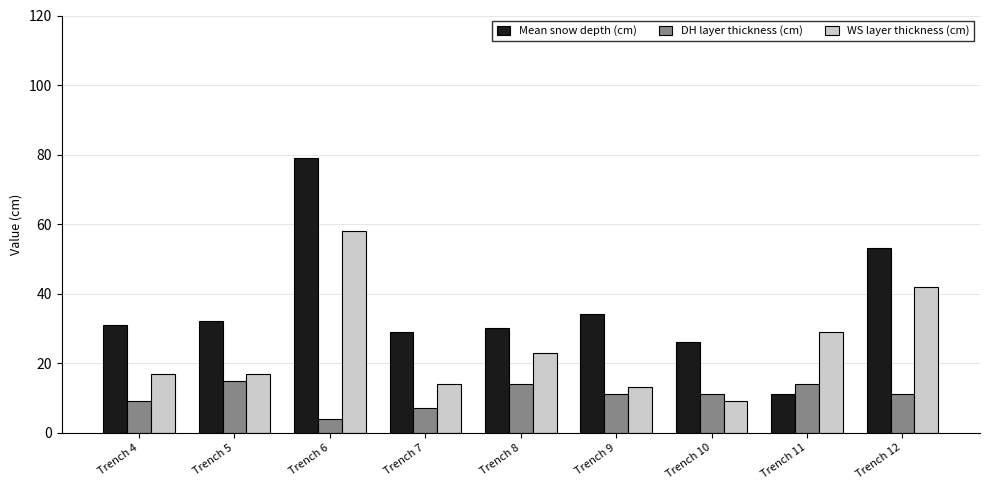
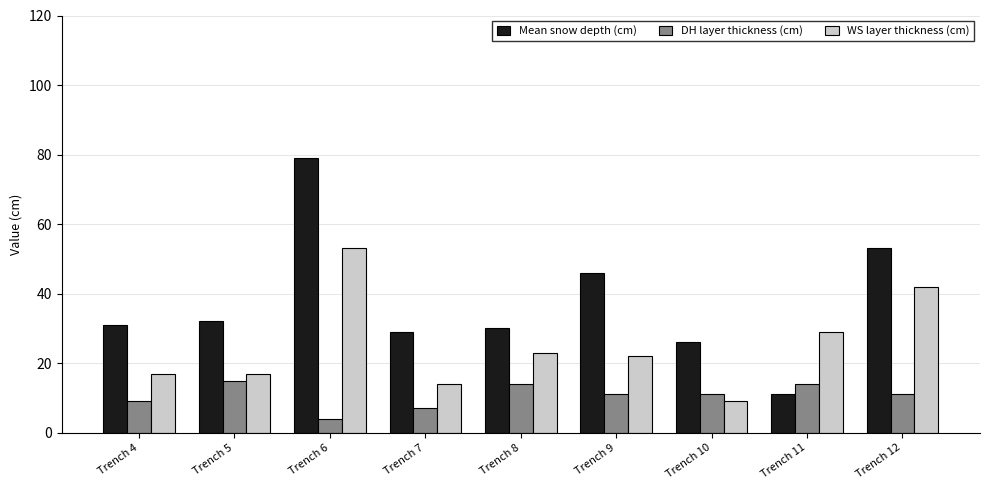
  {
    "Mean snow depth (cm)": {
      "Trench 4": 31,
      "Trench 5": 32,
      "Trench 6": 79,
      "Trench 7": 29,
      "Trench 8": 30,
-     "Trench 9": 34,
+     "Trench 9": 46,
      "Trench 10": 26,
      "Trench 11": 11,
      "Trench 12": 53
    },
    "DH layer thickness (cm)": {
      "Trench 4": 9,
      "Trench 5": 15,
      "Trench 6": 4,
      "Trench 7": 7,
      "Trench 8": 14,
      "Trench 9": 11,
      "Trench 10": 11,
      "Trench 11": 14,
      "Trench 12": 11
    },
    "WS layer thickness (cm)": {
      "Trench 4": 17,
      "Trench 5": 17,
-     "Trench 6": 58,
+     "Trench 6": 53,
      "Trench 7": 14,
      "Trench 8": 23,
-     "Trench 9": 13,
+     "Trench 9": 22,
      "Trench 10": 9,
      "Trench 11": 29,
      "Trench 12": 42
    }
  }
